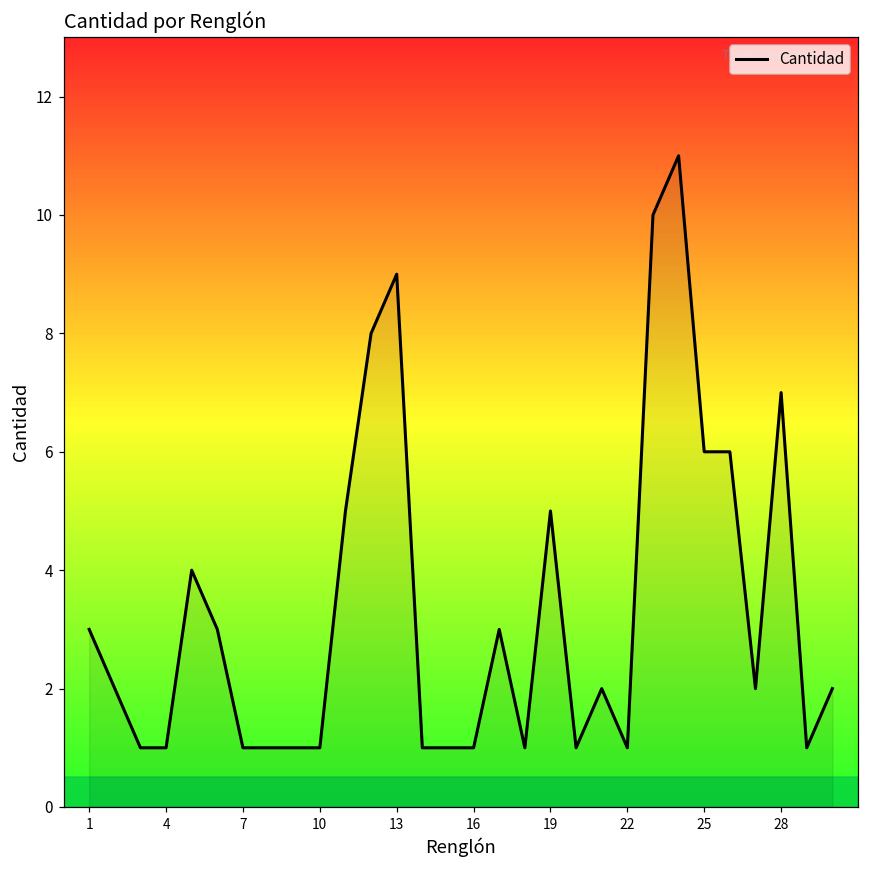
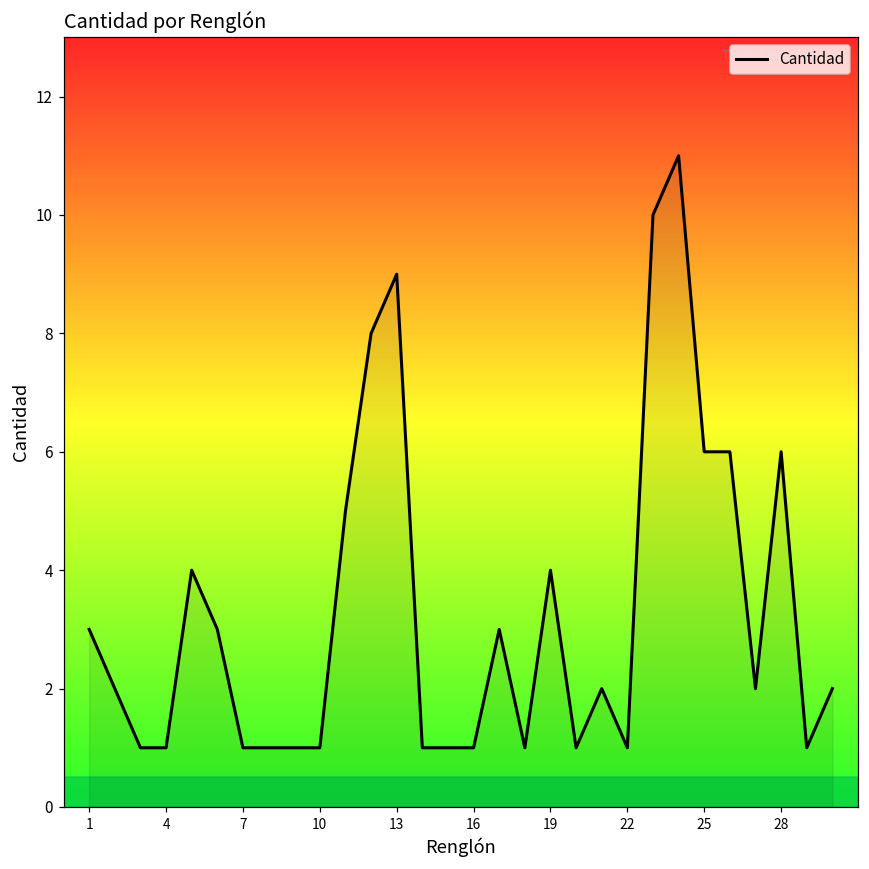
  {
    "1": 3,
    "4": 1,
    "7": 1,
    "10": 1,
    "13": 9,
    "16": 1,
-   "19": 5,
+   "19": 4,
    "22": 1,
    "25": 6,
-   "28": 7
+   "28": 6
  }
